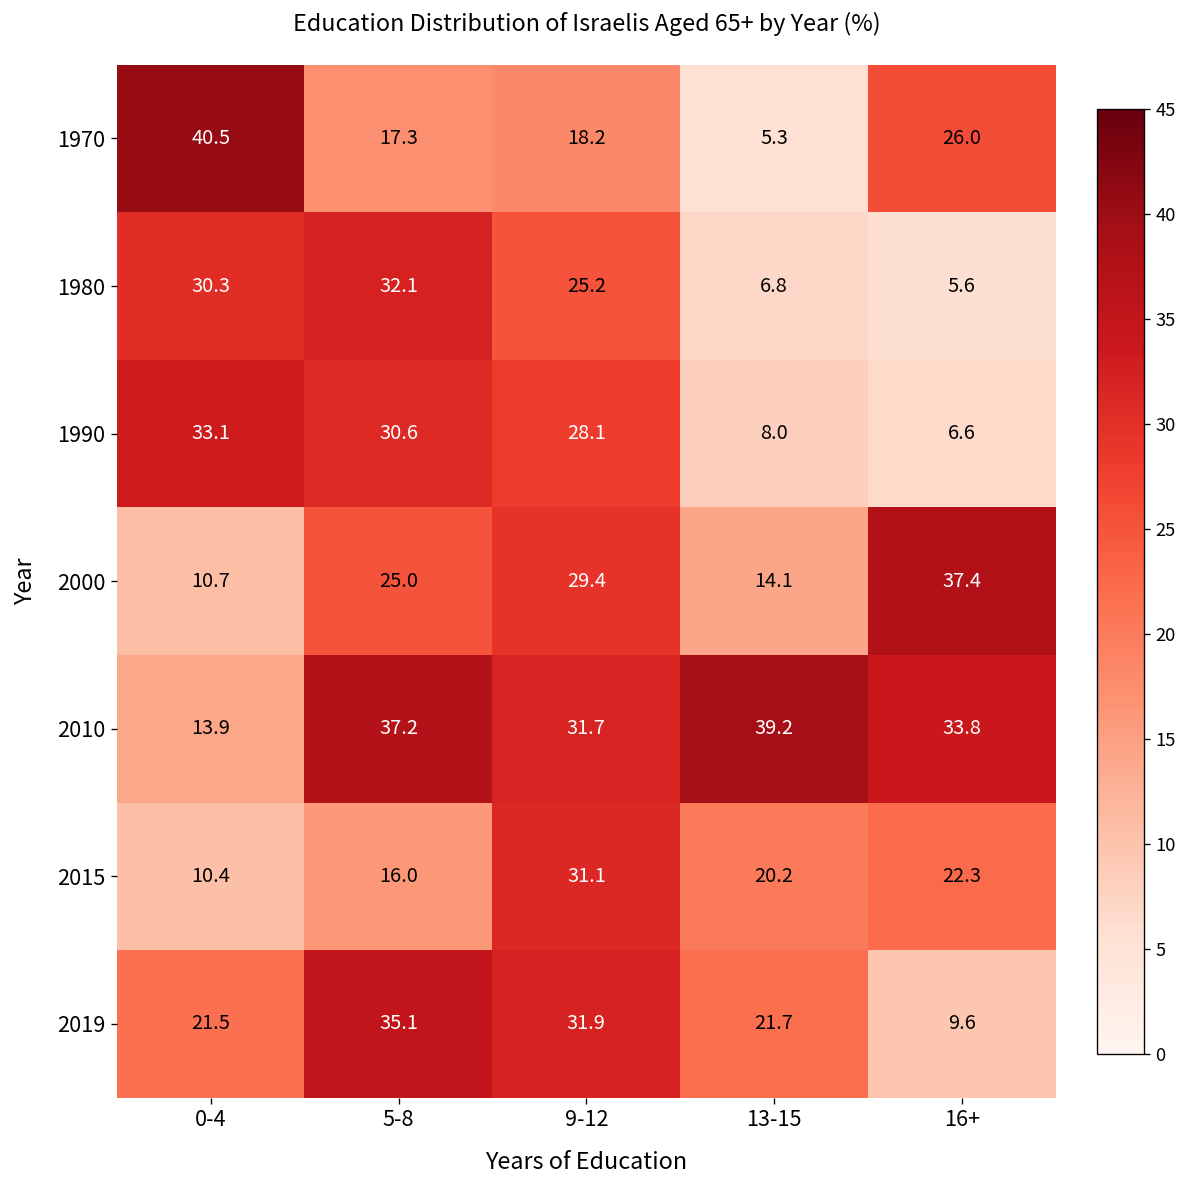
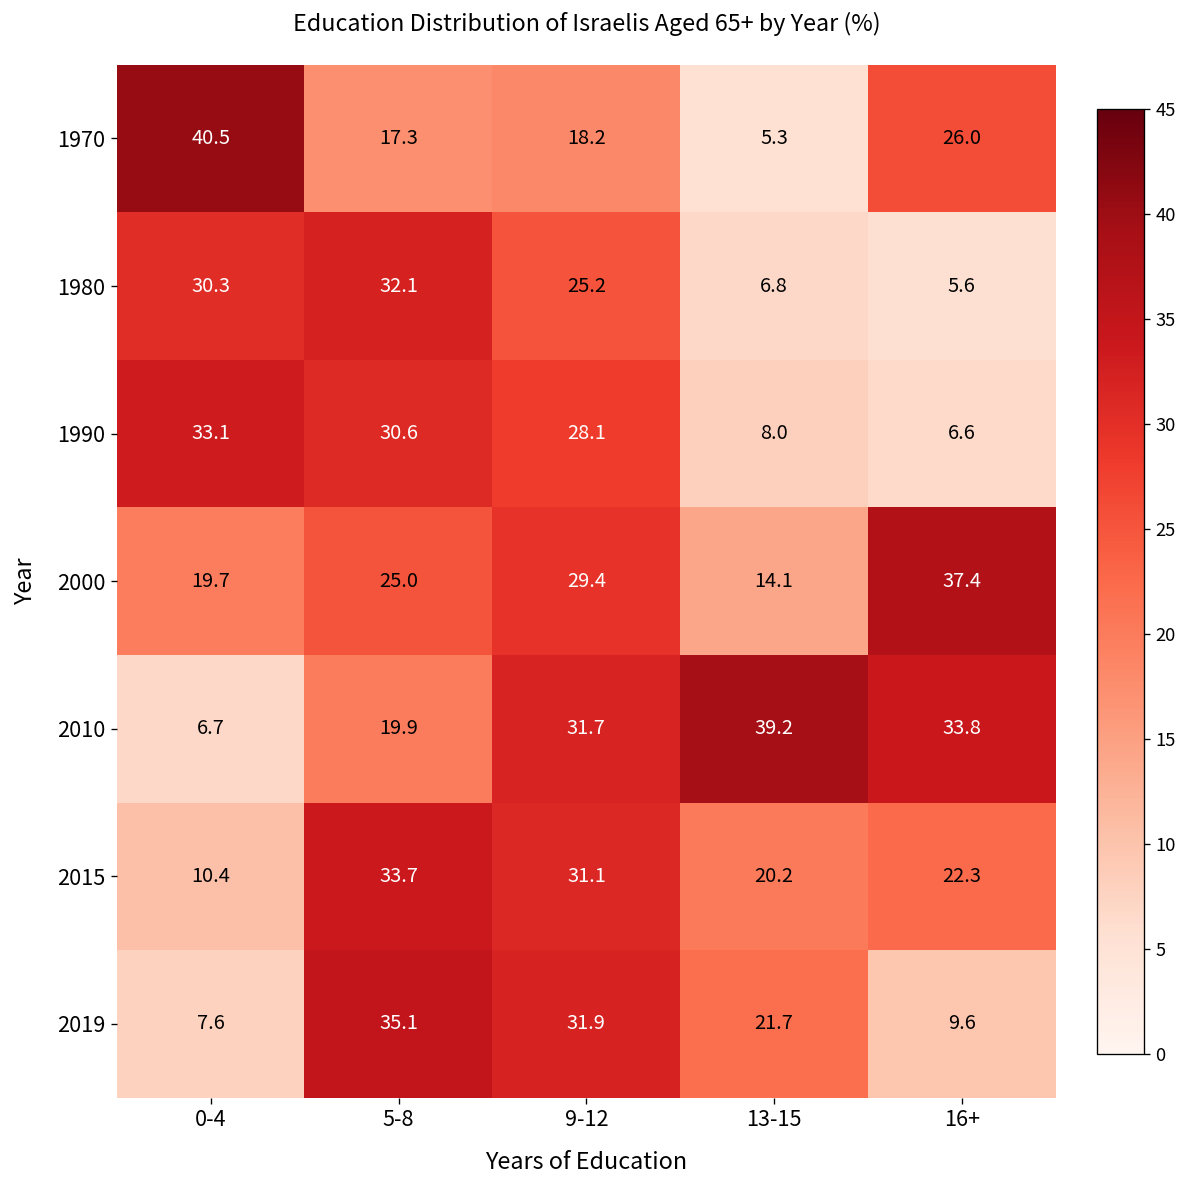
  {
    "1970": {
      "0-4": 40.5,
      "5-8": 17.3,
      "9-12": 18.2,
      "13-15": 5.3,
      "16+": 26.0
    },
    "1980": {
      "0-4": 30.3,
      "5-8": 32.1,
      "9-12": 25.2,
      "13-15": 6.8,
      "16+": 5.6
    },
    "1990": {
      "0-4": 33.1,
      "5-8": 30.6,
      "9-12": 28.1,
      "13-15": 8.0,
      "16+": 6.6
    },
    "2000": {
-     "0-4": 10.7,
+     "0-4": 19.7,
      "5-8": 25.0,
      "9-12": 29.4,
      "13-15": 14.1,
      "16+": 37.4
    },
    "2010": {
-     "0-4": 13.9,
-     "5-8": 37.2,
+     "0-4": 6.7,
+     "5-8": 19.9,
      "9-12": 31.7,
      "13-15": 39.2,
      "16+": 33.8
    },
    "2015": {
      "0-4": 10.4,
-     "5-8": 16.0,
+     "5-8": 33.7,
      "9-12": 31.1,
      "13-15": 20.2,
      "16+": 22.3
    },
    "2019": {
-     "0-4": 21.5,
+     "0-4": 7.6,
      "5-8": 35.1,
      "9-12": 31.9,
      "13-15": 21.7,
      "16+": 9.6
    }
  }
